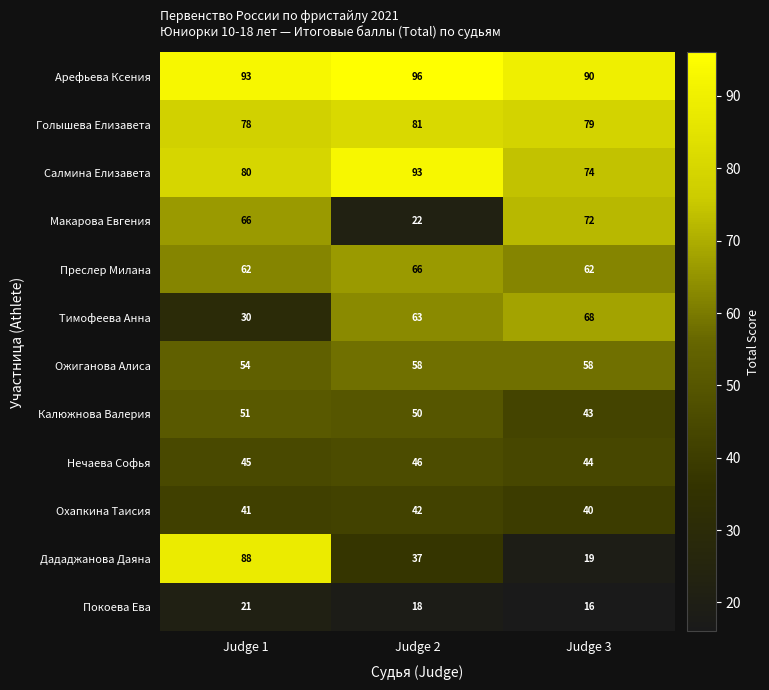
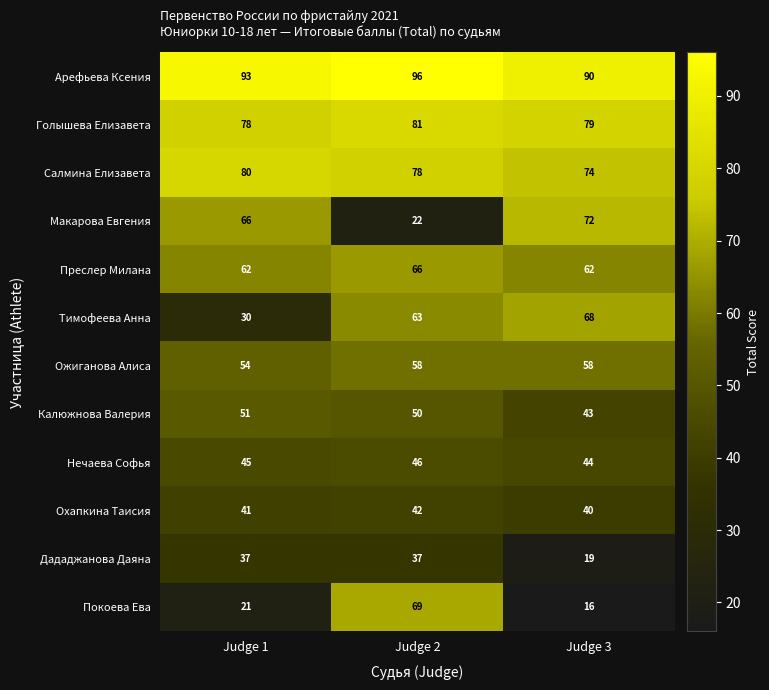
  {
    "Арефьева Ксения": {
      "Judge 1": 93,
      "Judge 2": 96,
      "Judge 3": 90
    },
    "Голышева Елизавета": {
      "Judge 1": 78,
      "Judge 2": 81,
      "Judge 3": 79
    },
    "Салмина Елизавета": {
      "Judge 1": 80,
-     "Judge 2": 93,
+     "Judge 2": 78,
      "Judge 3": 74
    },
    "Макарова Евгения": {
      "Judge 1": 66,
      "Judge 2": 22,
      "Judge 3": 72
    },
    "Преслер Милана": {
      "Judge 1": 62,
      "Judge 2": 66,
      "Judge 3": 62
    },
    "Тимофеева Анна": {
      "Judge 1": 30,
      "Judge 2": 63,
      "Judge 3": 68
    },
    "Ожиганова Алиса": {
      "Judge 1": 54,
      "Judge 2": 58,
      "Judge 3": 58
    },
    "Калюжнова Валерия": {
      "Judge 1": 51,
      "Judge 2": 50,
      "Judge 3": 43
    },
    "Нечаева Софья": {
      "Judge 1": 45,
      "Judge 2": 46,
      "Judge 3": 44
    },
    "Охапкина Таисия": {
      "Judge 1": 41,
      "Judge 2": 42,
      "Judge 3": 40
    },
    "Дададжанова Даяна": {
-     "Judge 1": 88,
+     "Judge 1": 37,
      "Judge 2": 37,
      "Judge 3": 19
    },
    "Покоева Ева": {
      "Judge 1": 21,
-     "Judge 2": 18,
+     "Judge 2": 69,
      "Judge 3": 16
    }
  }
